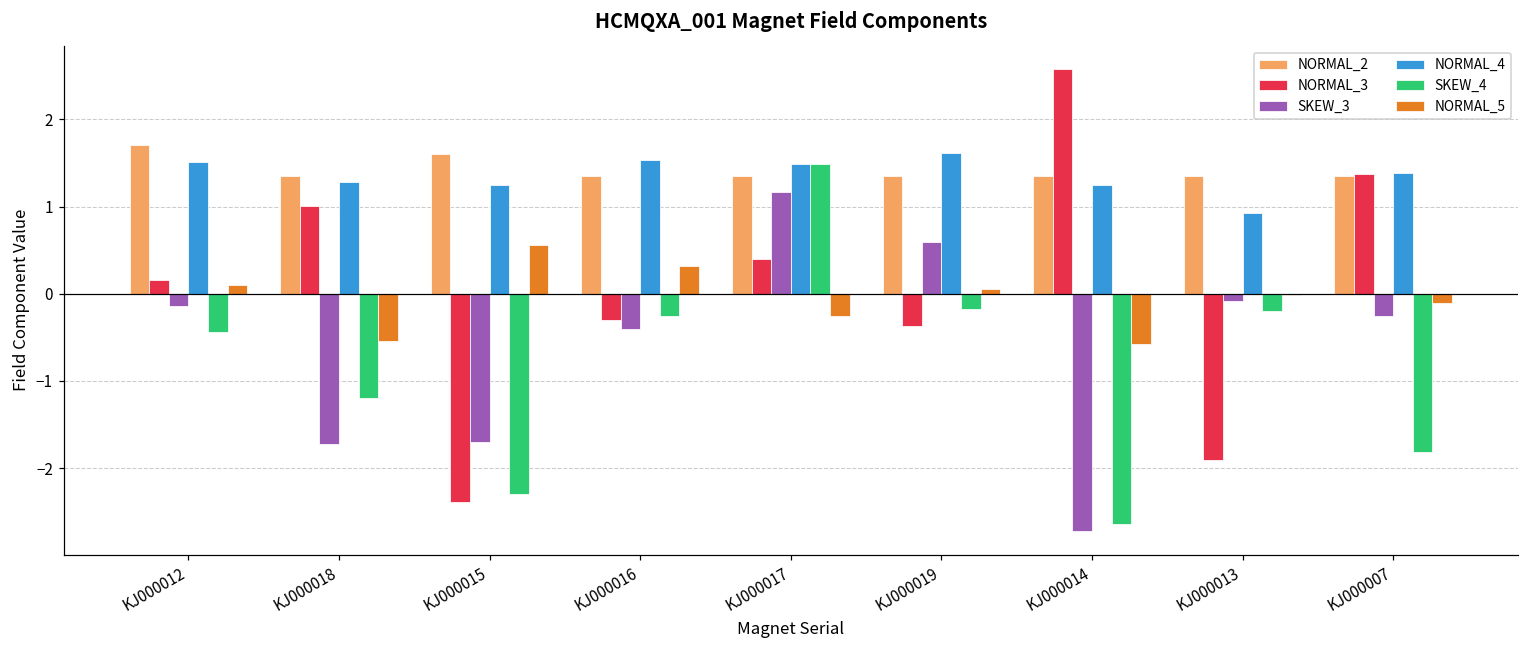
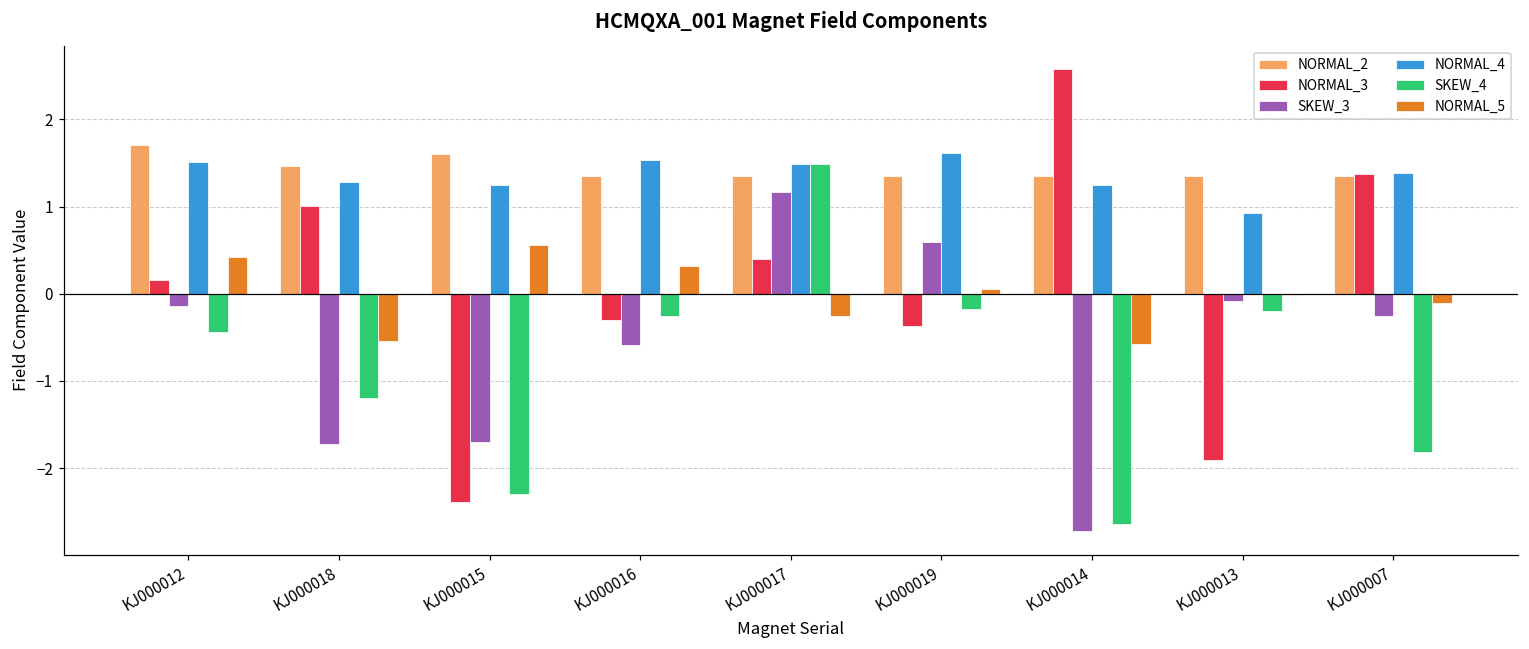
  {
    "NORMAL_2": {
      "KJ000012": 1.7,
-     "KJ000018": 1.3,
+     "KJ000018": 1.5,
      "KJ000015": 1.6,
      "KJ000016": 1.3,
      "KJ000017": 1.3,
      "KJ000019": 1.3,
      "KJ000014": 1.3,
      "KJ000013": 1.3,
      "KJ000007": 1.3
    },
    "NORMAL_3": {
      "KJ000012": 0.2,
      "KJ000018": 1.0,
      "KJ000015": -2.4,
      "KJ000016": -0.3,
      "KJ000017": 0.4,
      "KJ000019": -0.4,
      "KJ000014": 2.6,
      "KJ000013": -1.9,
      "KJ000007": 1.4
    },
    "SKEW_3": {
      "KJ000012": -0.1,
      "KJ000018": -1.7,
      "KJ000015": -1.7,
-     "KJ000016": -0.4,
+     "KJ000016": -0.6,
      "KJ000017": 1.2,
      "KJ000019": 0.6,
      "KJ000014": -2.7,
      "KJ000013": -0.1,
      "KJ000007": -0.3
    },
    "NORMAL_4": {
      "KJ000012": 1.5,
      "KJ000018": 1.3,
      "KJ000015": 1.2,
      "KJ000016": 1.5,
      "KJ000017": 1.5,
      "KJ000019": 1.6,
      "KJ000014": 1.2,
      "KJ000013": 0.9,
      "KJ000007": 1.4
    },
    "SKEW_4": {
      "KJ000012": -0.4,
      "KJ000018": -1.2,
      "KJ000015": -2.3,
      "KJ000016": -0.3,
      "KJ000017": 1.5,
      "KJ000019": -0.2,
      "KJ000014": -2.6,
      "KJ000013": -0.2,
      "KJ000007": -1.8
    },
    "NORMAL_5": {
-     "KJ000012": 0.1,
+     "KJ000012": 0.4,
      "KJ000018": -0.5,
      "KJ000015": 0.6,
      "KJ000016": 0.3,
      "KJ000017": -0.3,
      "KJ000019": 0.1,
      "KJ000014": -0.6,
      "KJ000007": -0.1
    }
  }
